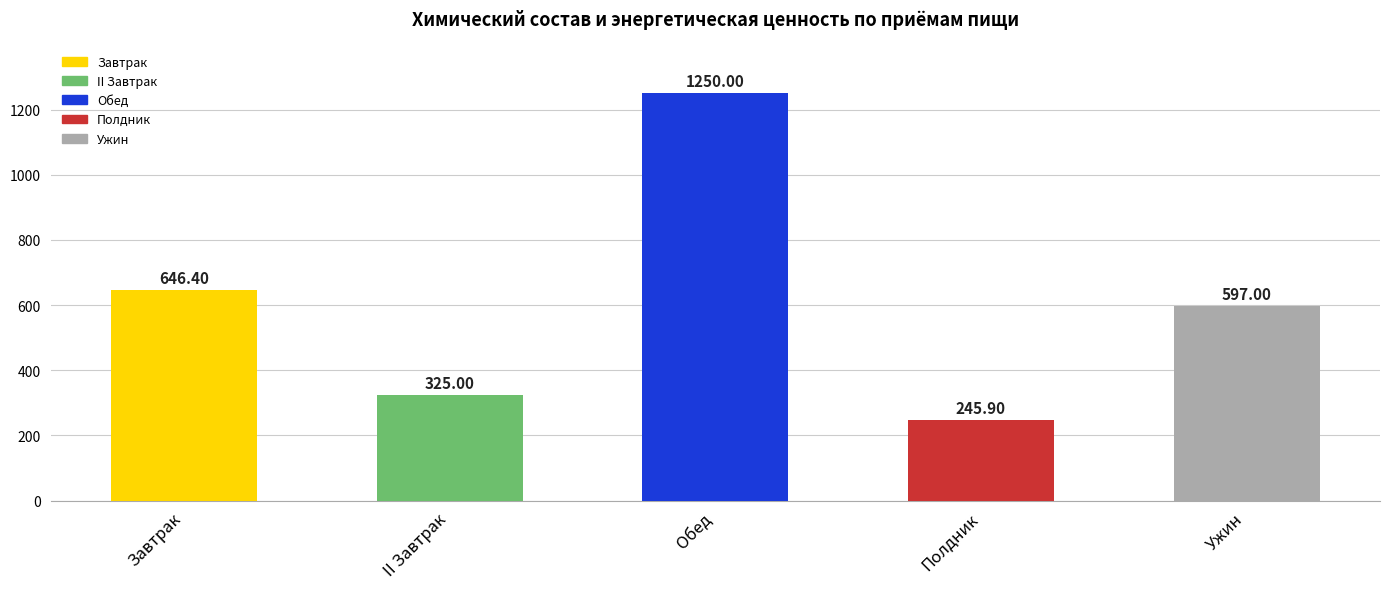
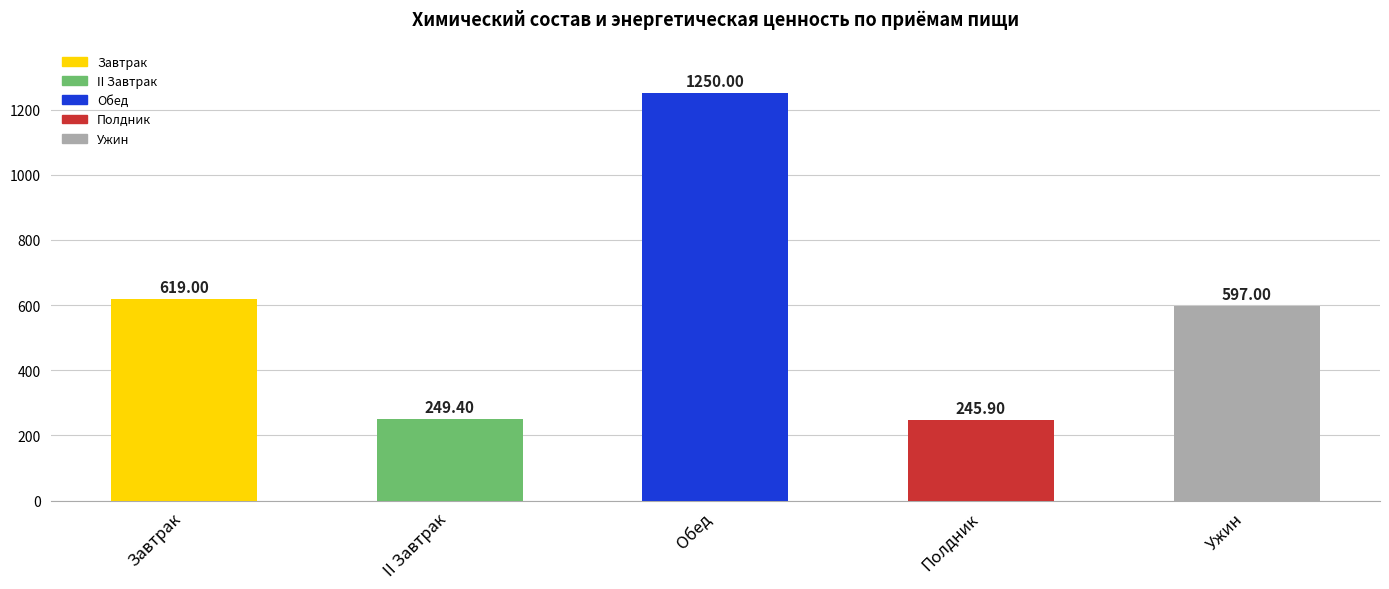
  {
-   "Завтрак": 646.40,
-   "II Завтрак": 325.00,
+   "Завтрак": 619.00,
+   "II Завтрак": 249.40,
    "Обед": 1250.00,
    "Полдник": 245.90,
    "Ужин": 597.00
  }
